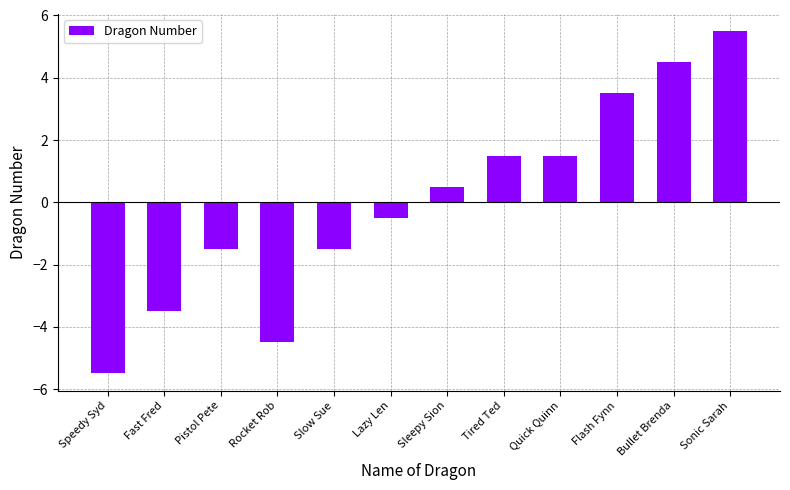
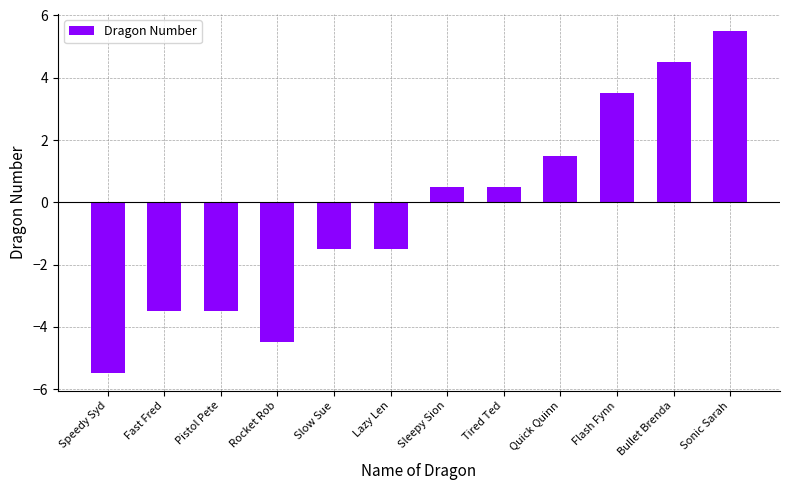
  {
    "Speedy Syd": -5.5,
    "Fast Fred": -3.5,
-   "Pistol Pete": -1.5,
+   "Pistol Pete": -3.5,
    "Rocket Rob": -4.5,
    "Slow Sue": -1.5,
-   "Lazy Len": -0.5,
+   "Lazy Len": -1.5,
    "Sleepy Sion": 0.5,
-   "Tired Ted": 1.5,
+   "Tired Ted": 0.5,
    "Quick Quinn": 1.5,
    "Flash Fynn": 3.5,
    "Bullet Brenda": 4.5,
    "Sonic Sarah": 5.5
  }
